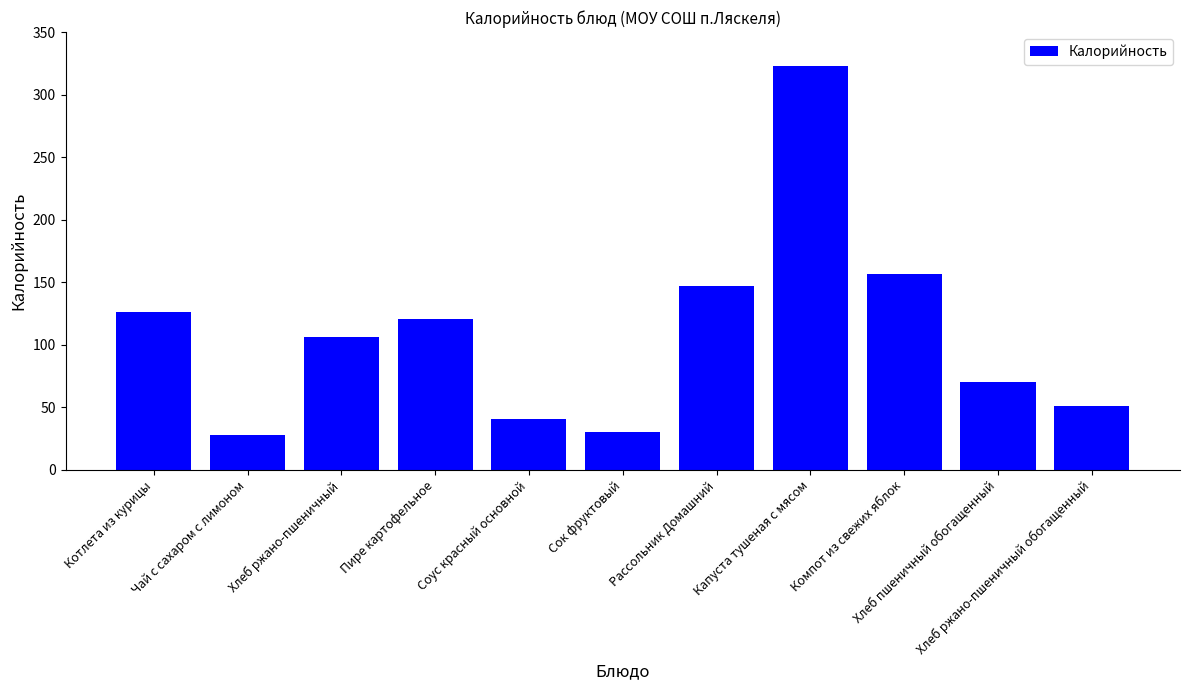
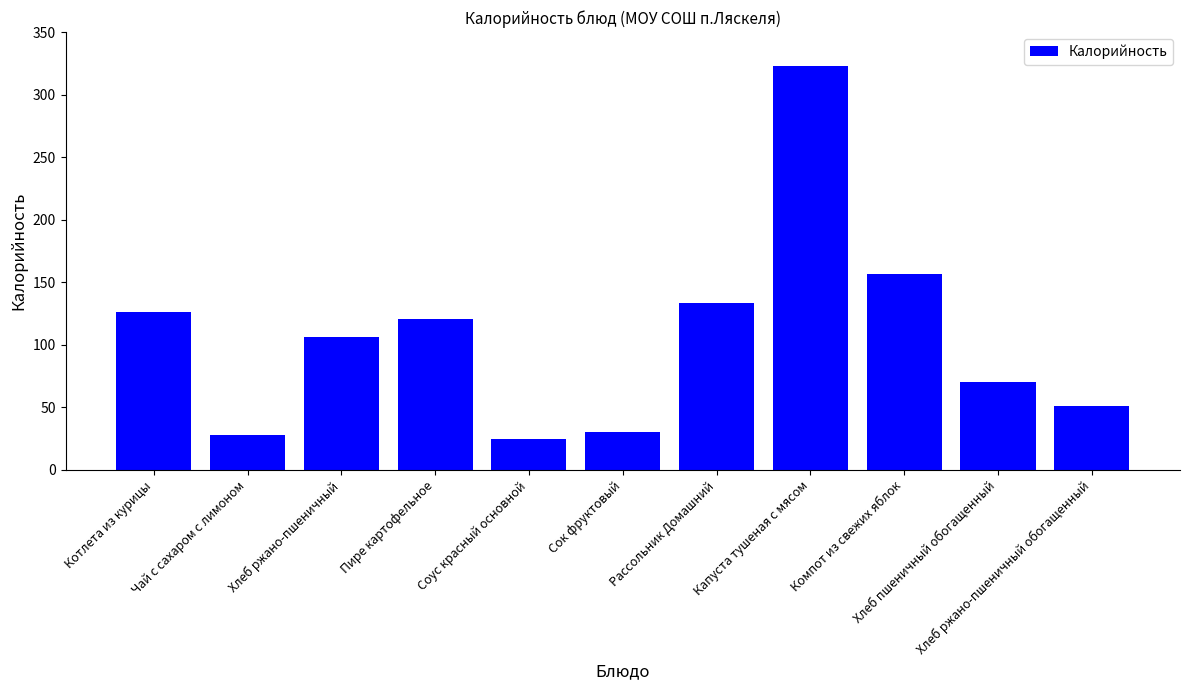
  {
    "Котлета из курицы": 126,
    "Чай с сахаром с лимоном": 28,
    "Хлеб ржано-пшеничный": 106,
    "Пире картофельное": 121,
-   "Соус красный основной": 41,
+   "Соус красный основной": 25,
    "Сок фруктовый": 30,
-   "Рассольник Домашний": 147,
+   "Рассольник Домашний": 133,
    "Капуста тушеная с мясом": 323,
    "Компот из свежих яблок": 156,
    "Хлеб пшеничный обогащенный": 70,
    "Хлеб ржано-пшеничный обогащенный": 51
  }
